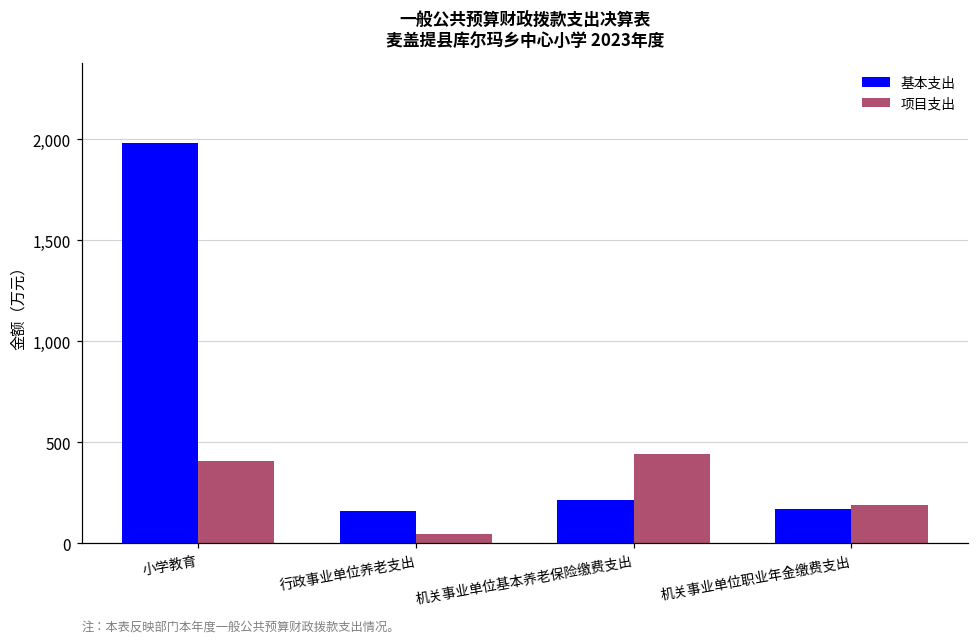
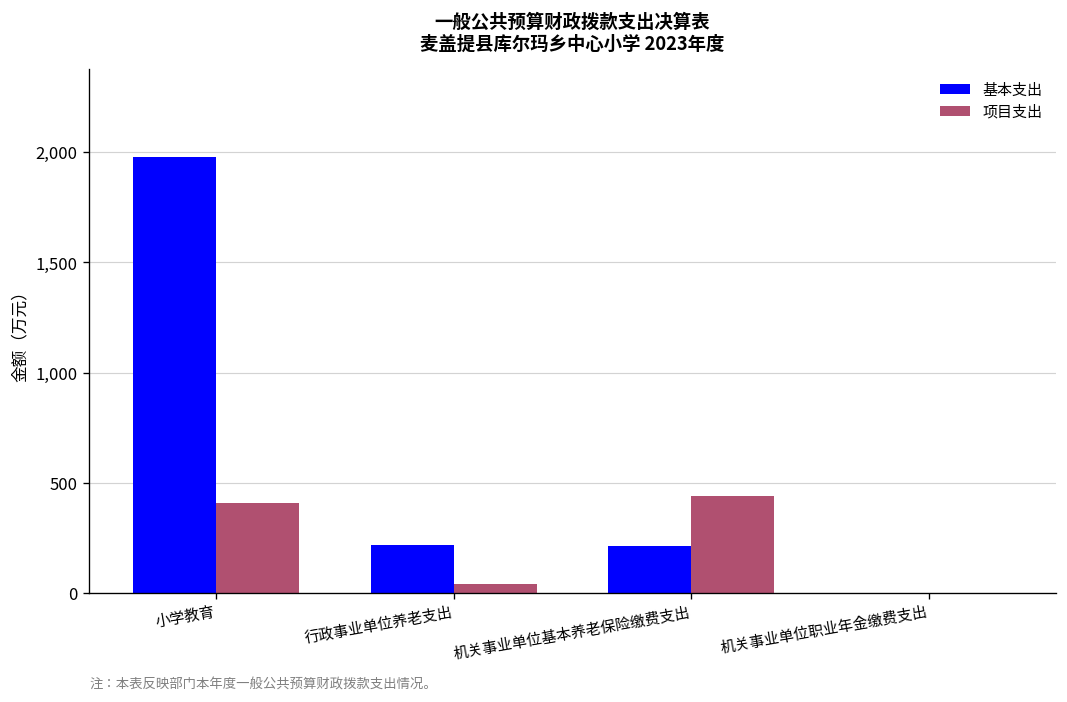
  {
    "基本支出": {
      "小学教育": "1,980",
-     "行政事业单位养老支出": "160",
+     "行政事业单位养老支出": "220",
      "机关事业单位基本养老保险缴费支出": "220",
-     "机关事业单位职业年金缴费支出": "170"
+     "机关事业单位职业年金缴费支出": "0"
    },
    "项目支出": {
      "小学教育": "410",
      "行政事业单位养老支出": "40",
      "机关事业单位基本养老保险缴费支出": "440",
-     "机关事业单位职业年金缴费支出": "190"
+     "机关事业单位职业年金缴费支出": "0"
    }
  }
